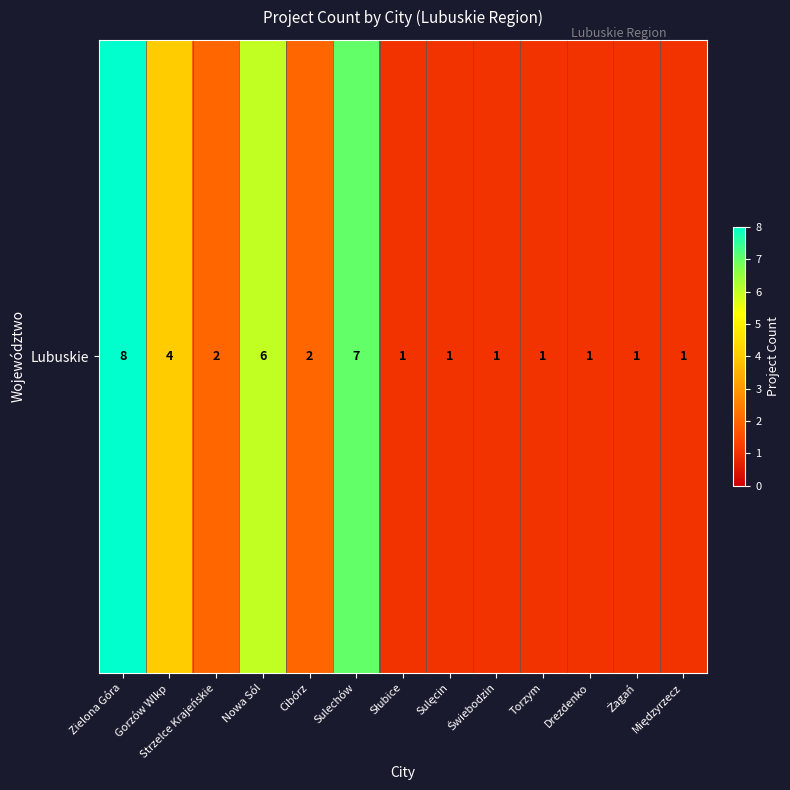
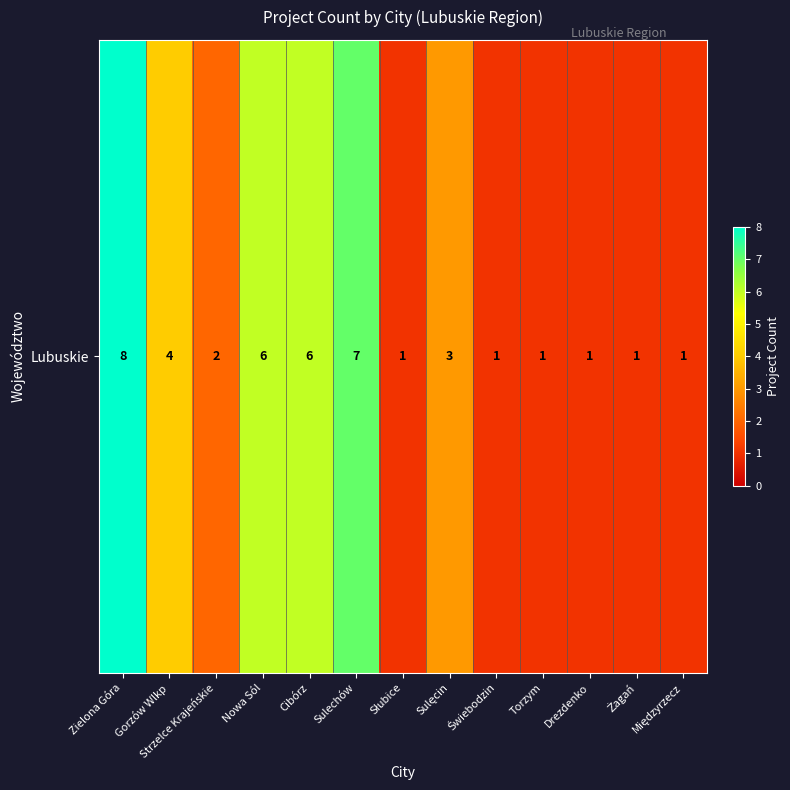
  {
    "Lubuskie": {
      "Zielona Góra": 8,
      "Gorzów Wlkp": 4,
      "Strzelce Krajeńskie": 2,
      "Nowa Sól": 6,
-     "Cibórz": 2,
+     "Cibórz": 6,
      "Sulechów": 7,
      "Słubice": 1,
-     "Sulęcin": 1,
+     "Sulęcin": 3,
      "Świebodzin": 1,
      "Torzym": 1,
      "Drezdenko": 1,
      "Żagań": 1,
      "Międzyrzecz": 1
    }
  }
